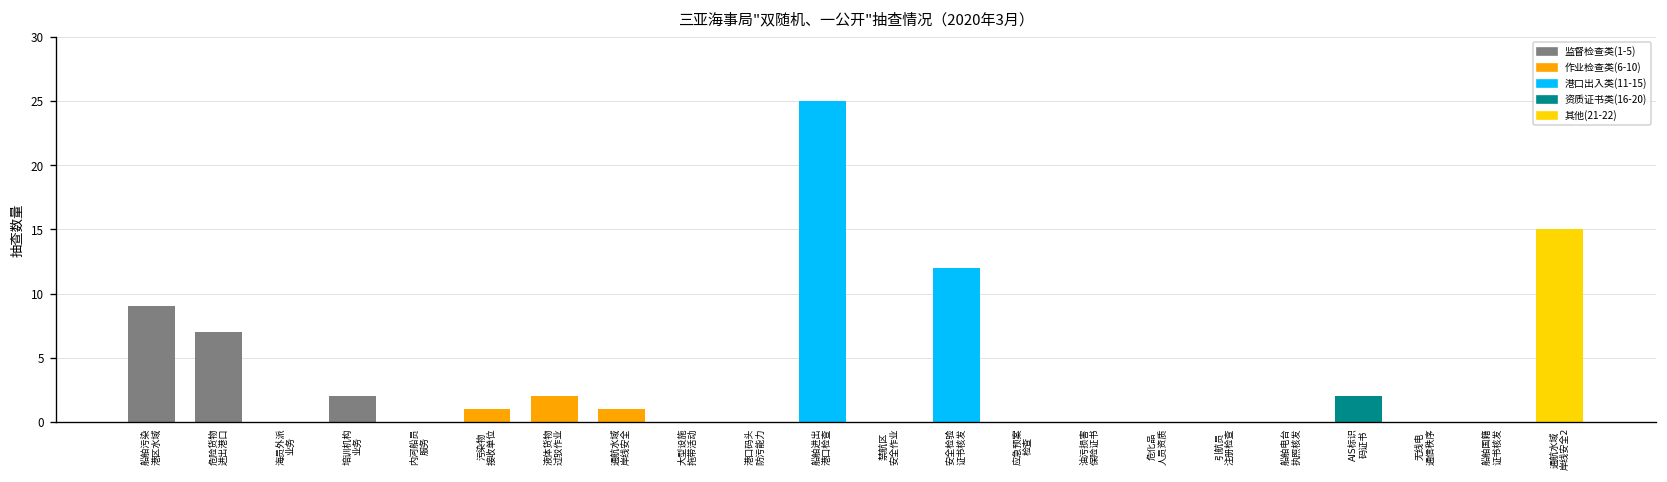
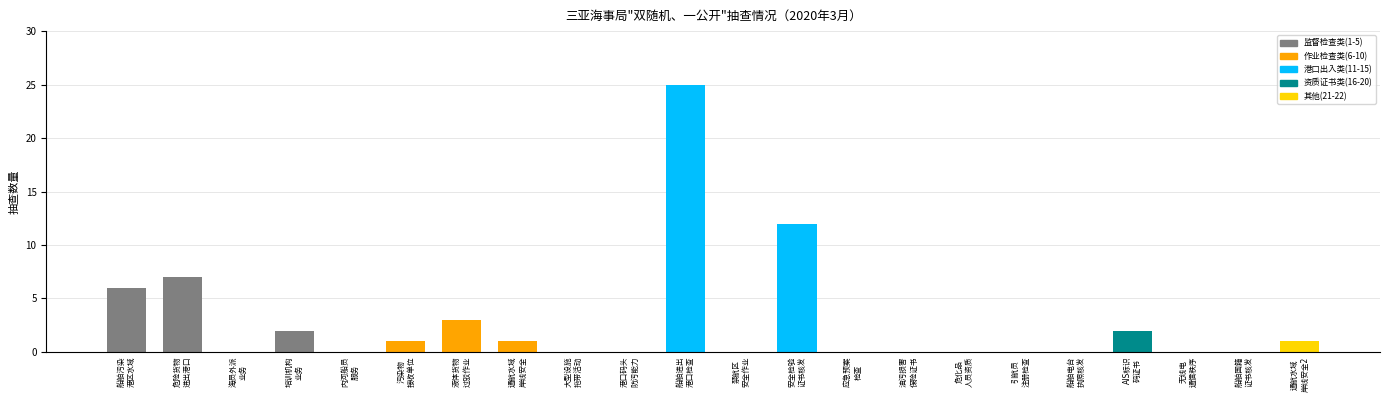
  {
-   "船舶污染 港区水域": 9,
+   "船舶污染 港区水域": 6,
    "危险货物 进出港口": 7,
    "海员外派 业务": 0,
    "培训机构 业务": 2,
    "内河船员 服务": 0,
    "污染物 接收单位": 1,
-   "液体货物 过驳作业": 2,
+   "液体货物 过驳作业": 3,
    "通航水域 岸线安全": 1,
    "大型设施 拖带活动": 0,
    "港口码头 防污能力": 0,
    "船舶进出 港口检查": 25,
    "禁航区 安全作业": 0,
    "安全检验 证书核发": 12,
    "应急预案 检查": 0,
    "油污损害 保险证书": 0,
    "危化品 人员资质": 0,
    "引航员 注册检查": 0,
    "船舶电台 执照核发": 0,
    "AIS标识 码证书": 2,
    "无线电 通信秩序": 0,
    "船舶国籍 证书核发": 0,
-   "通航水域 岸线安全2": 15
+   "通航水域 岸线安全2": 1
  }
